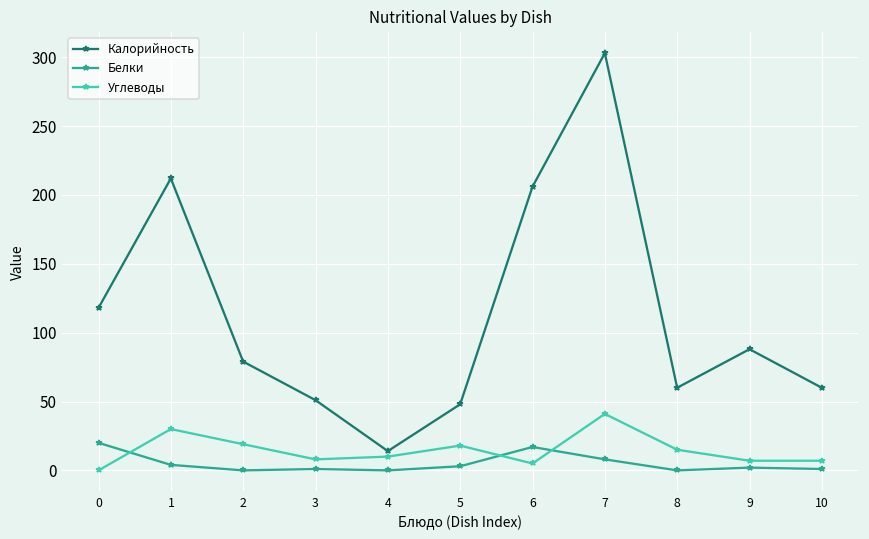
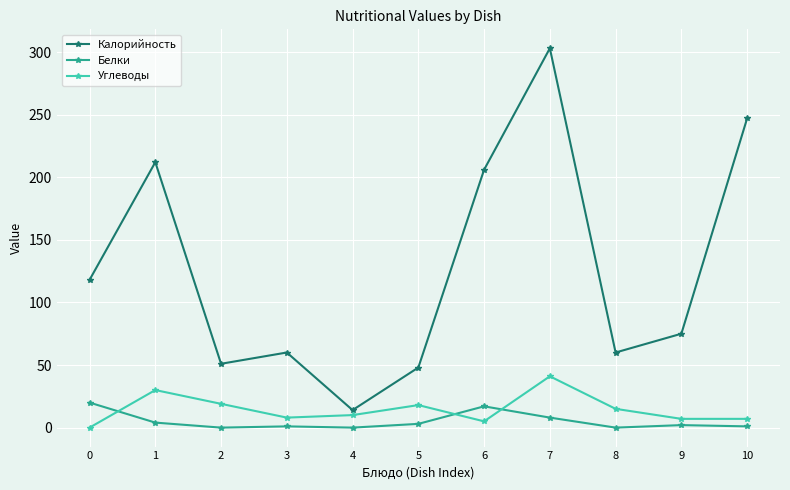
  {
    "Калорийность": {
      "0": 118,
      "1": 212,
-     "2": 79,
-     "3": 51,
+     "2": 51,
+     "3": 60,
      "4": 14,
      "5": 48,
      "6": 206,
      "7": 303,
      "8": 60,
-     "9": 88,
-     "10": 60
+     "9": 75,
+     "10": 247
    }
  }
